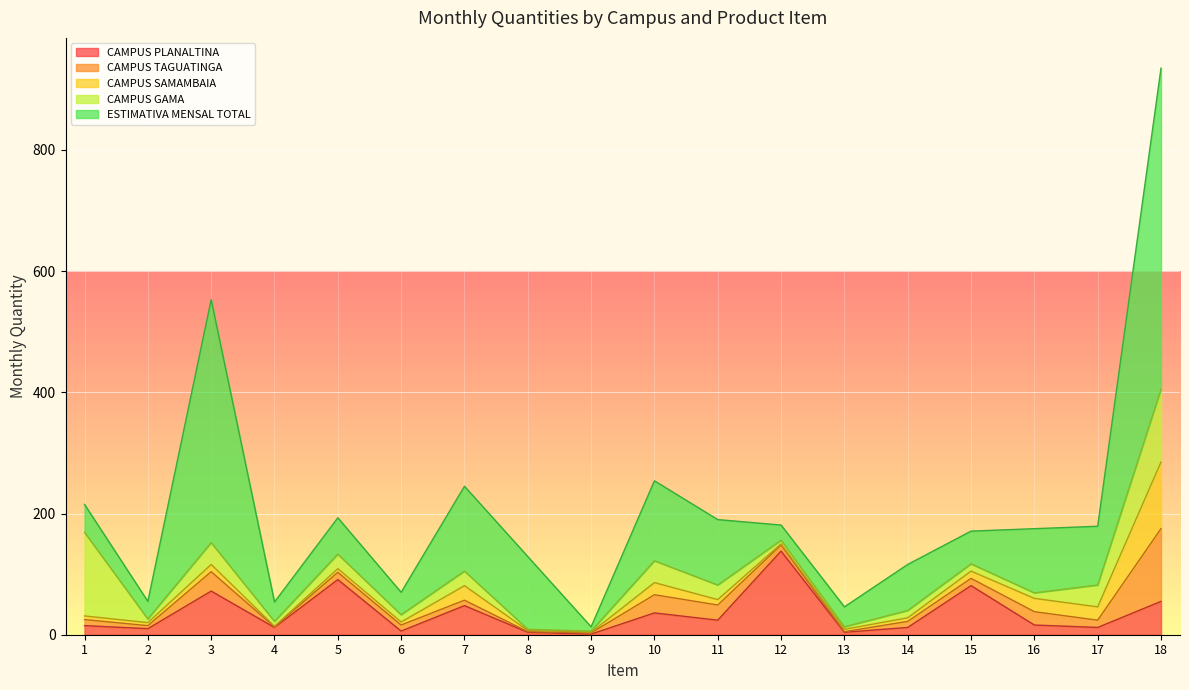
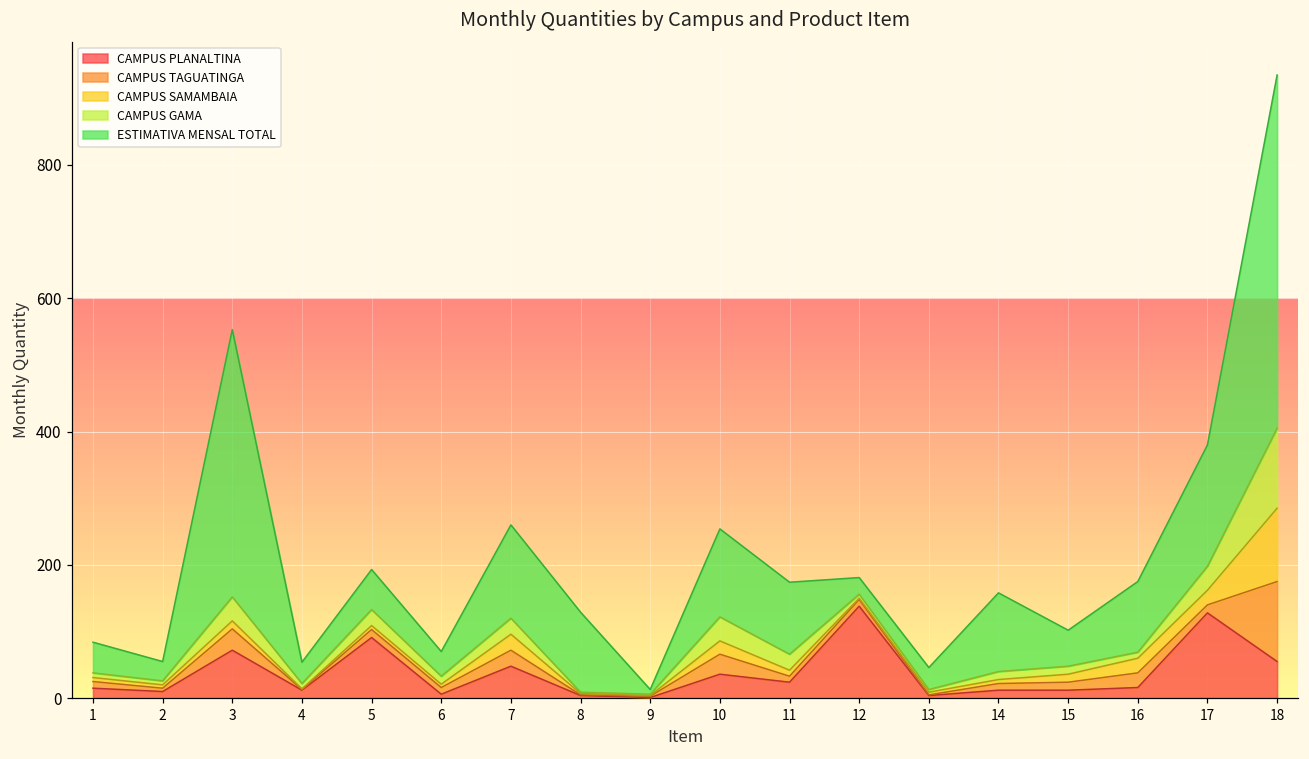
  {
    "CAMPUS PLANALTINA": {
      "1": 20,
      "2": 10,
      "3": 70,
      "5": 90,
      "6": 10,
      "7": 50,
      "10": 40,
      "11": 20,
      "12": 140,
      "14": 10,
-     "15": 80,
+     "15": 10,
      "16": 20,
-     "17": 10,
+     "17": 130,
      "18": 60
    },
    "CAMPUS TAGUATINGA": {
      "1": 10,
      "2": 10,
      "3": 30,
      "5": 10,
      "6": 10,
-     "7": 10,
+     "7": 20,
      "10": 30,
-     "11": 30,
+     "11": 10,
      "14": 10,
      "15": 10,
      "16": 20,
      "17": 10,
      "18": 120
    },
    "CAMPUS SAMAMBAIA": {
      "1": 10,
      "2": 10,
      "3": 10,
      "5": 10,
      "6": 10,
      "7": 20,
      "10": 20,
      "11": 10,
      "14": 10,
      "15": 10,
      "16": 20,
      "17": 20,
      "18": 110
    },
    "CAMPUS GAMA": {
-     "1": 140,
+     "1": 10,
      "2": 10,
      "3": 40,
      "4": 10,
      "5": 20,
      "6": 10,
      "7": 20,
      "10": 40,
      "11": 20,
      "12": 10,
      "14": 10,
      "15": 10,
      "16": 10,
      "17": 40,
      "18": 120
    },
    "ESTIMATIVA MENSAL TOTAL": {
      "1": 50,
      "2": 30,
      "3": 400,
      "4": 30,
      "5": 60,
      "6": 40,
      "7": 140,
      "8": 120,
      "9": 10,
      "10": 130,
      "11": 110,
      "12": 30,
      "13": 30,
-     "14": 80,
+     "14": 120,
      "15": 50,
      "16": 110,
-     "17": 100,
+     "17": 180,
      "18": 530
    }
  }
